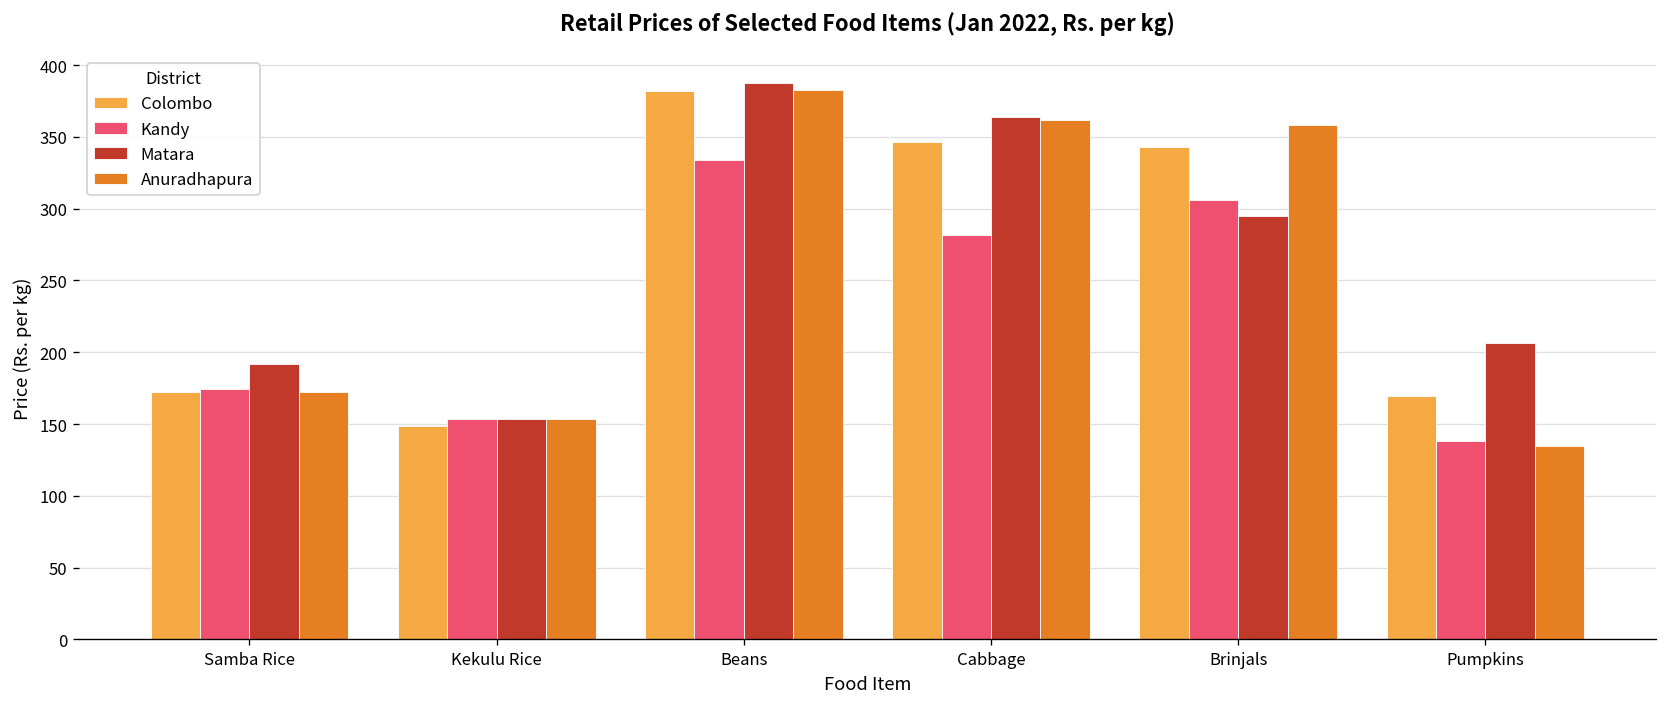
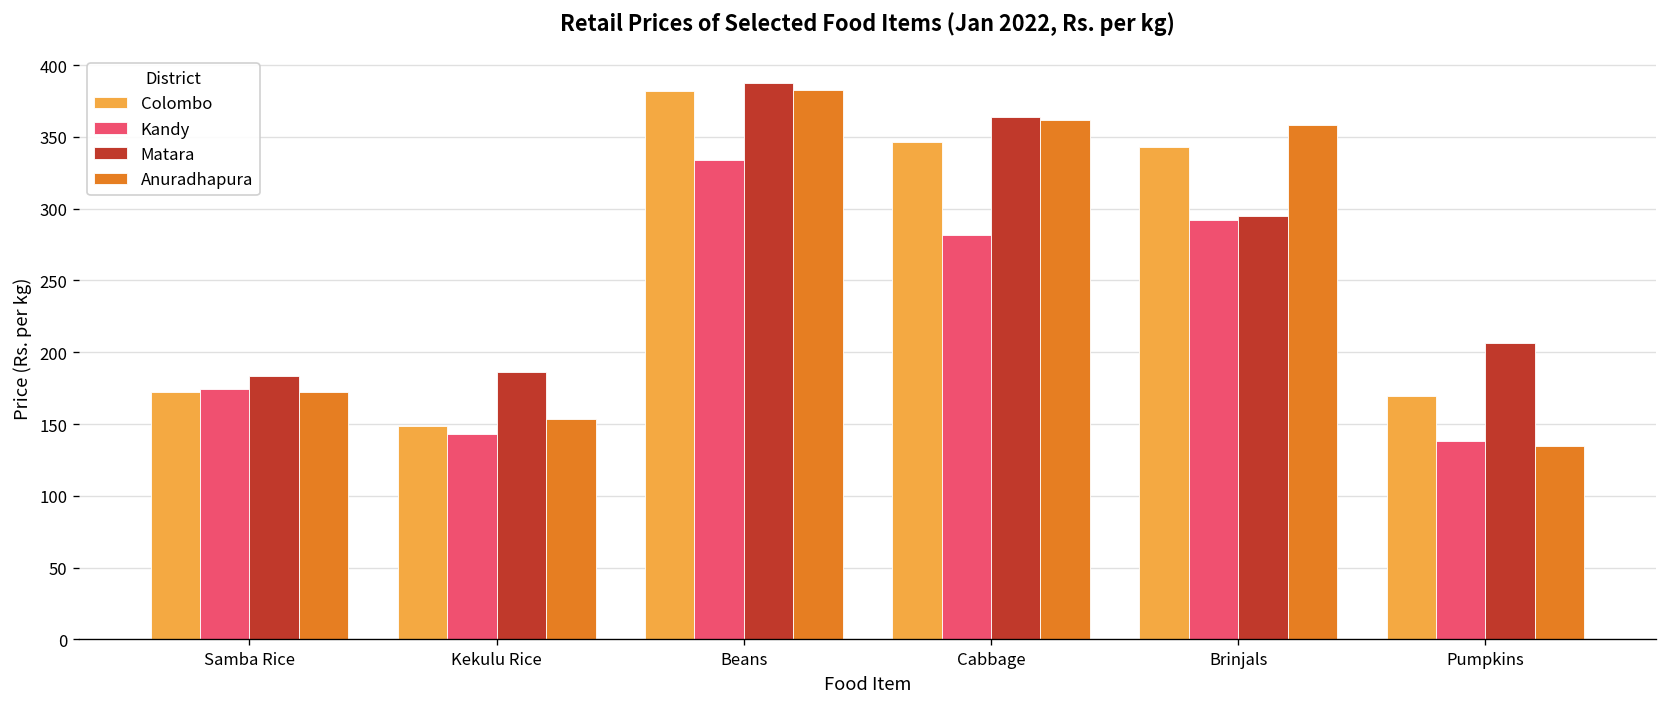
  {
    "Kandy": {
      "Samba Rice": 174,
-     "Kekulu Rice": 153,
+     "Kekulu Rice": 143,
      "Beans": 334,
      "Cabbage": 282,
-     "Brinjals": 306,
+     "Brinjals": 292,
      "Pumpkins": 138
    },
    "Matara": {
-     "Samba Rice": 192,
-     "Kekulu Rice": 153,
+     "Samba Rice": 183,
+     "Kekulu Rice": 186,
      "Beans": 388,
      "Cabbage": 364,
      "Brinjals": 295,
      "Pumpkins": 206
    }
  }
